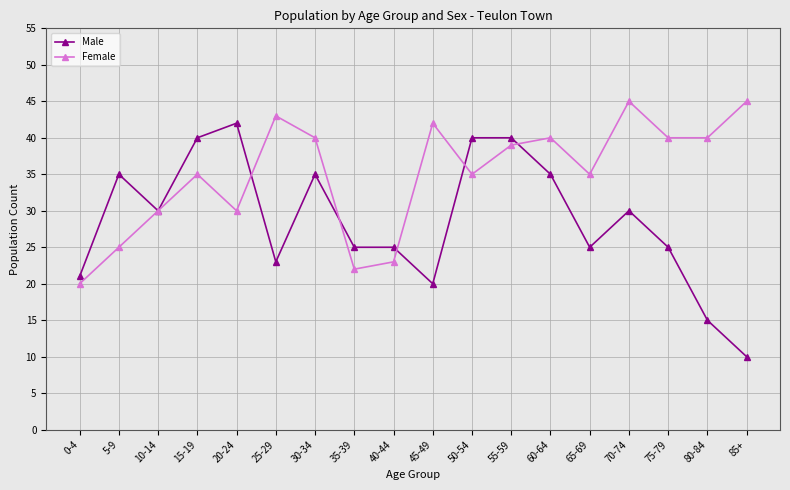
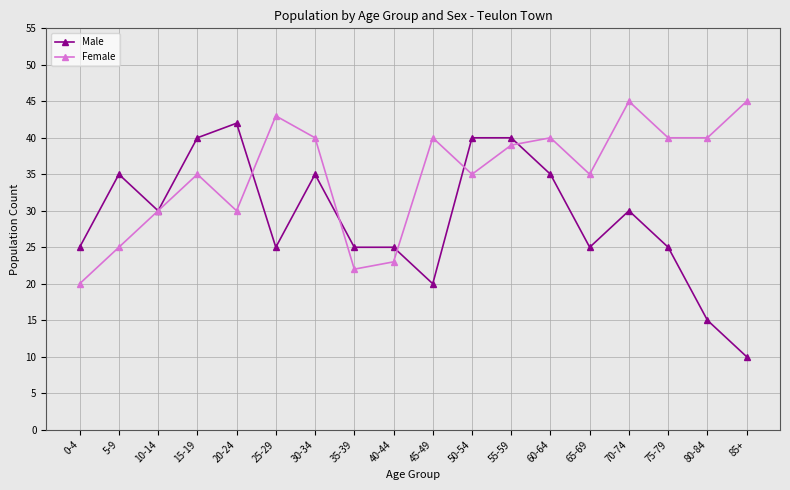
  {
    "Male": {
-     "0-4": 21,
+     "0-4": 25,
      "5-9": 35,
      "15-19": 40,
      "20-24": 42,
-     "25-29": 23,
+     "25-29": 25,
      "30-34": 35,
      "35-39": 25,
      "40-44": 25,
      "45-49": 20,
      "50-54": 40,
      "55-59": 40,
      "60-64": 35,
      "65-69": 25,
      "70-74": 30,
      "75-79": 25,
      "80-84": 15,
      "85+": 10
    },
    "Female": {
      "0-4": 20,
      "5-9": 25,
      "15-19": 35,
      "20-24": 30,
      "25-29": 43,
      "30-34": 40,
      "35-39": 22,
      "40-44": 23,
-     "45-49": 42,
+     "45-49": 40,
      "50-54": 35,
      "55-59": 39,
      "60-64": 40,
      "65-69": 35,
      "70-74": 45,
      "75-79": 40,
      "80-84": 40,
      "85+": 45
    }
  }
